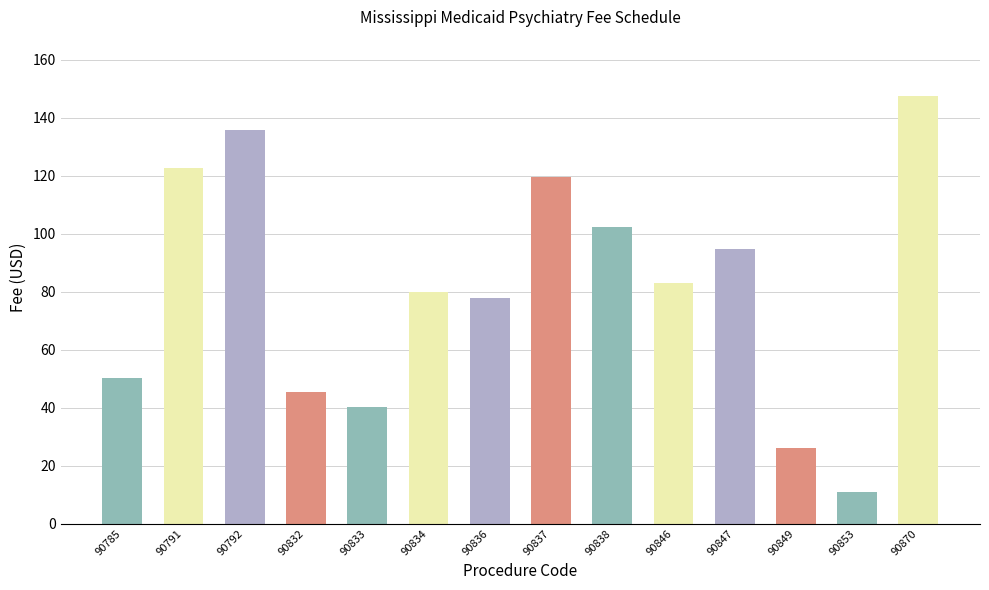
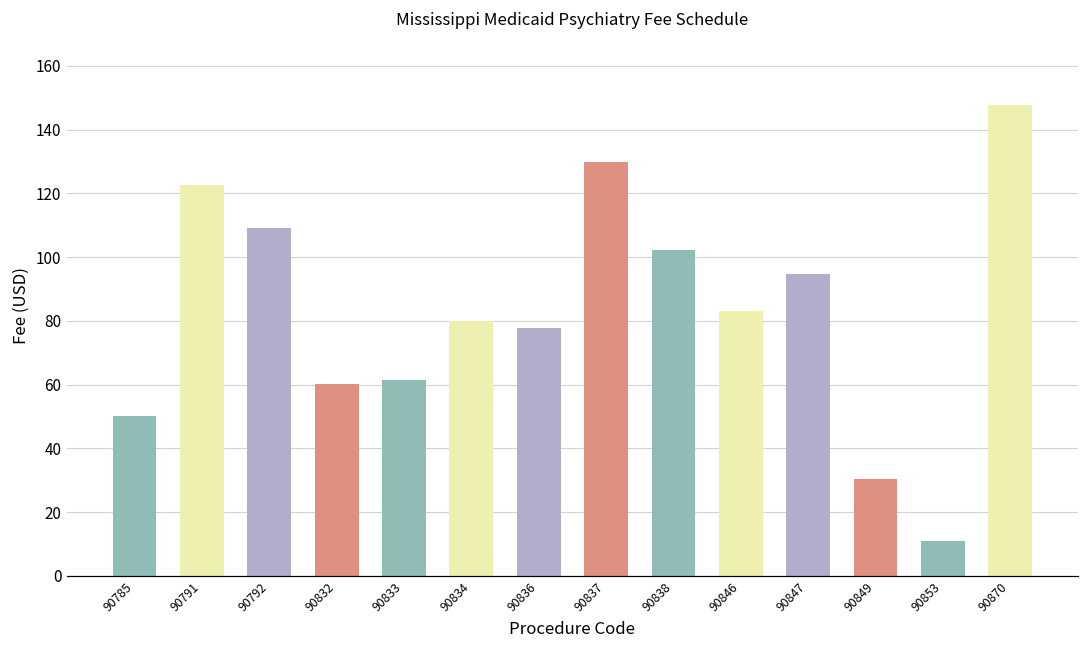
  {
    "90785": 50,
    "90791": 123,
-   "90792": 136,
-   "90832": 46,
-   "90833": 40,
+   "90792": 109,
+   "90832": 60,
+   "90833": 61,
    "90834": 80,
    "90836": 78,
-   "90837": 120,
+   "90837": 130,
    "90838": 102,
    "90846": 83,
    "90847": 95,
-   "90849": 26,
+   "90849": 30,
    "90853": 11,
    "90870": 148
  }
